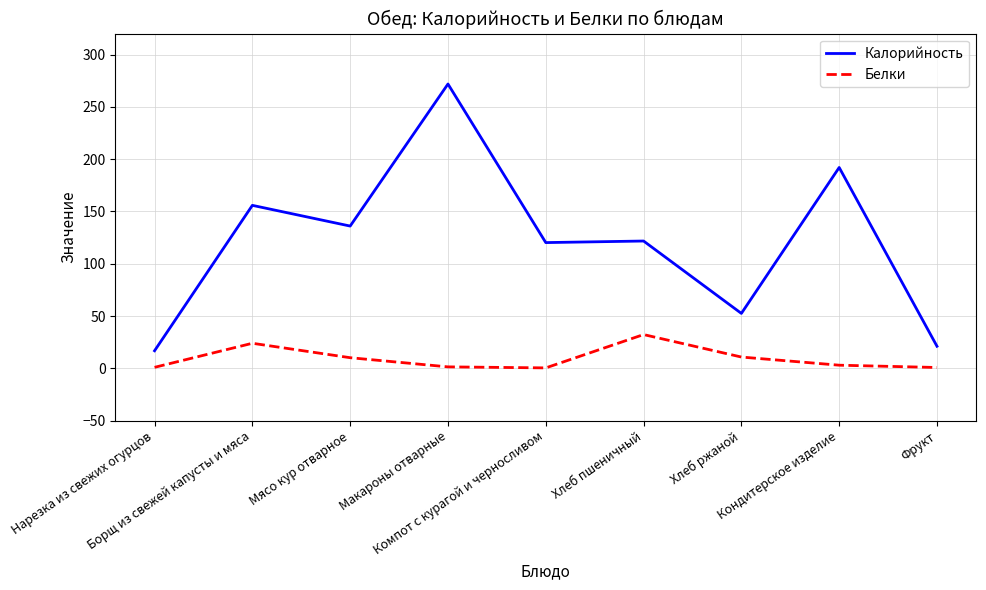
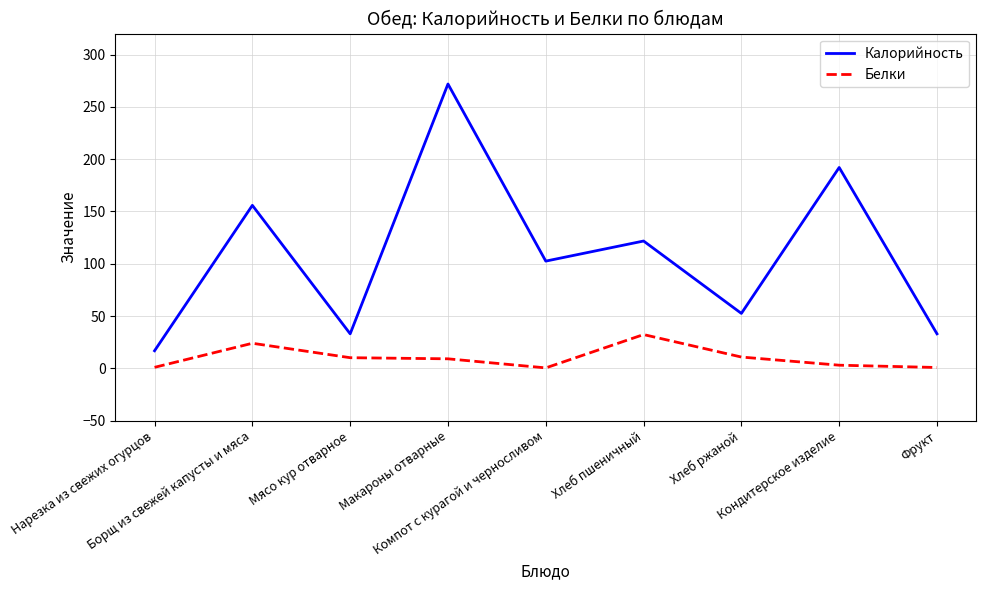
  {
    "Калорийность": {
      "Нарезка из свежих огурцов": 17,
      "Борщ из свежей капусты и мяса": 156,
-     "Мясо кур отварное": 136,
+     "Мясо кур отварное": 33,
      "Макароны отварные": 272,
-     "Компот с курагой и черносливом": 120,
+     "Компот с курагой и черносливом": 103,
      "Хлеб пшеничный": 122,
      "Хлеб ржаной": 53,
      "Кондитерское изделие": 192,
-     "Фрукт": 21
+     "Фрукт": 33
    },
    "Белки": {
      "Нарезка из свежих огурцов": 1,
      "Борщ из свежей капусты и мяса": 24,
      "Мясо кур отварное": 10,
-     "Макароны отварные": 1,
+     "Макароны отварные": 9,
      "Компот с курагой и черносливом": 0,
      "Хлеб пшеничный": 32,
      "Хлеб ржаной": 11,
      "Кондитерское изделие": 3,
      "Фрукт": 1
    }
  }
